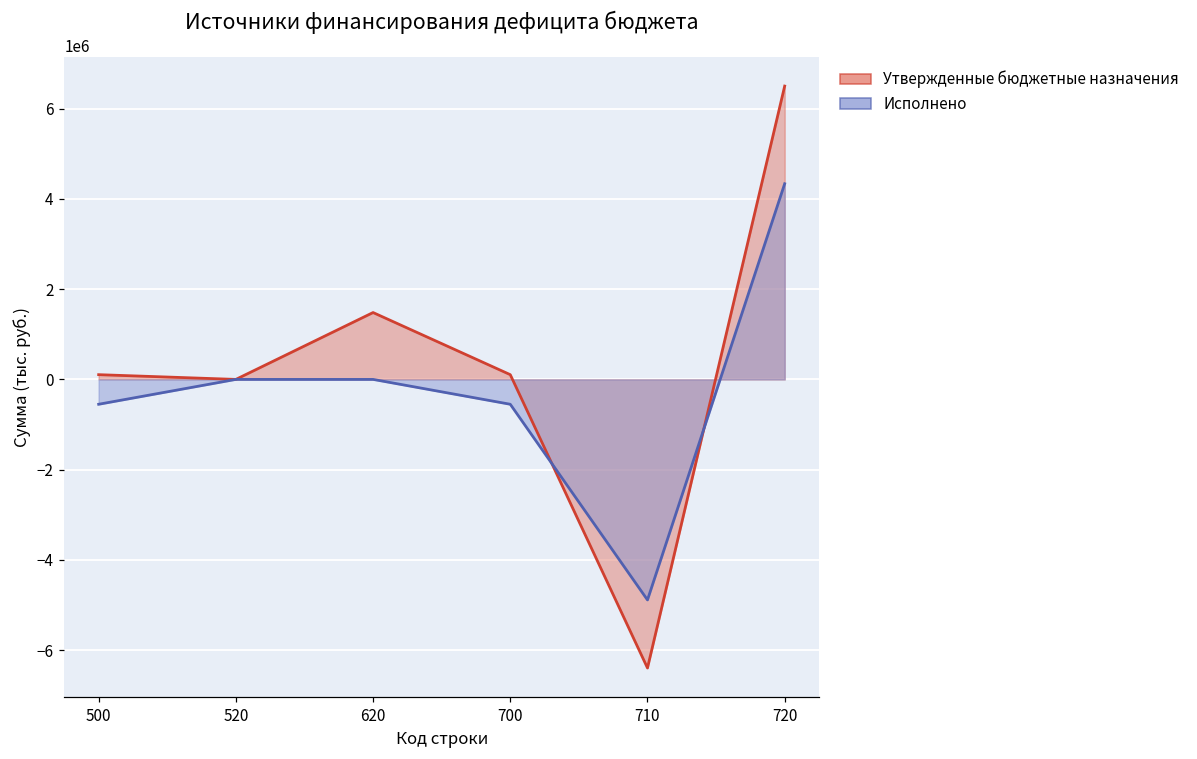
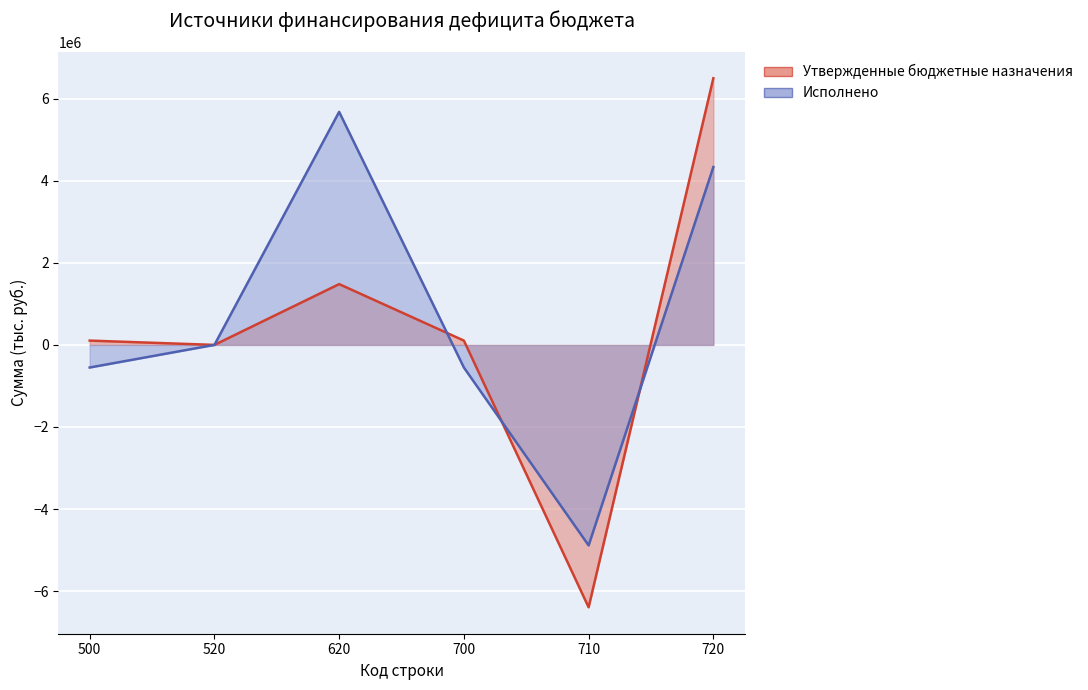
  {
    "Исполнено": {
-     "620": 0
+     "620": 5700000
    }
  }
